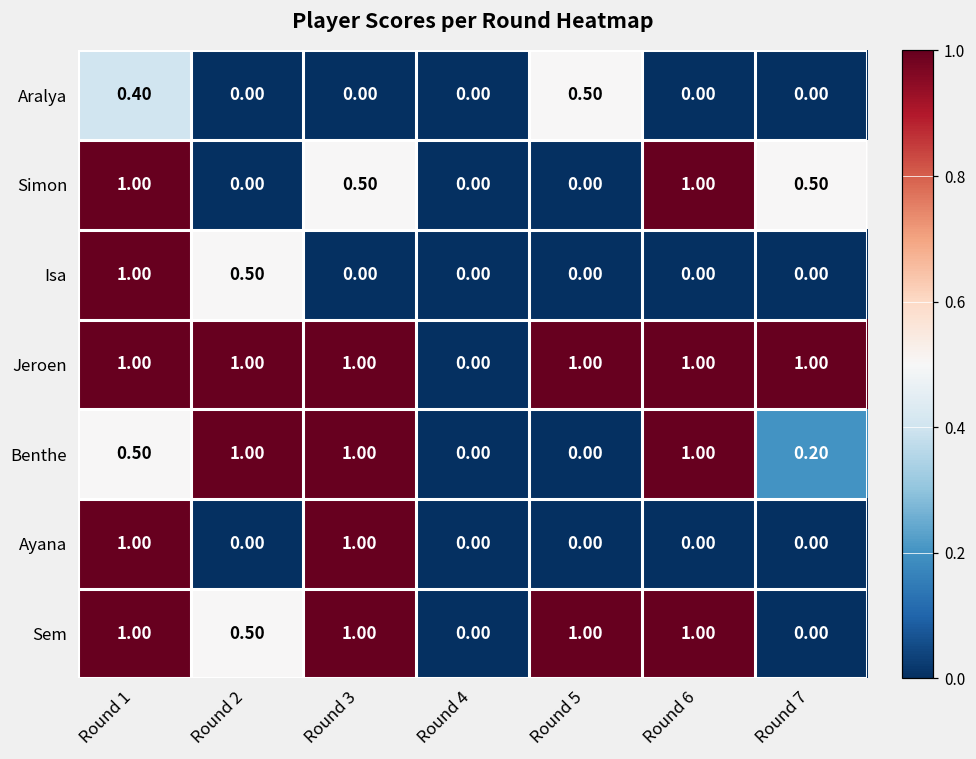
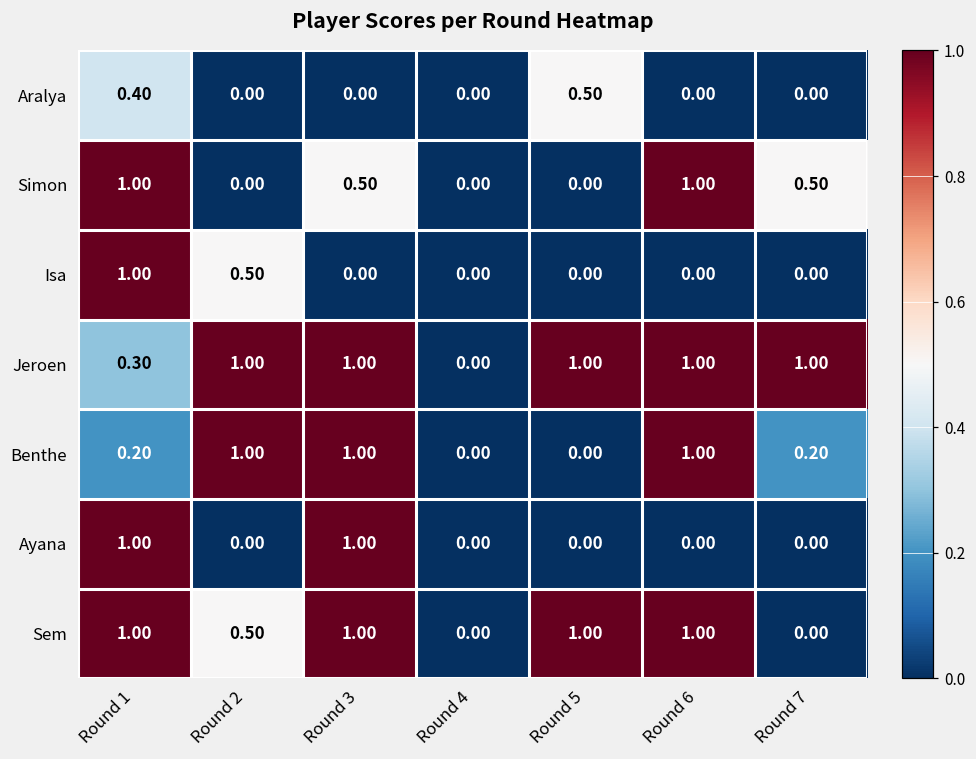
  {
    "Aralya": {
      "Round 1": 0.40,
      "Round 2": 0.00,
      "Round 3": 0.00,
      "Round 4": 0.00,
      "Round 5": 0.50,
      "Round 6": 0.00,
      "Round 7": 0.00
    },
    "Simon": {
      "Round 1": 1.00,
      "Round 2": 0.00,
      "Round 3": 0.50,
      "Round 4": 0.00,
      "Round 5": 0.00,
      "Round 6": 1.00,
      "Round 7": 0.50
    },
    "Isa": {
      "Round 1": 1.00,
      "Round 2": 0.50,
      "Round 3": 0.00,
      "Round 4": 0.00,
      "Round 5": 0.00,
      "Round 6": 0.00,
      "Round 7": 0.00
    },
    "Jeroen": {
-     "Round 1": 1.00,
+     "Round 1": 0.30,
      "Round 2": 1.00,
      "Round 3": 1.00,
      "Round 4": 0.00,
      "Round 5": 1.00,
      "Round 6": 1.00,
      "Round 7": 1.00
    },
    "Benthe": {
-     "Round 1": 0.50,
+     "Round 1": 0.20,
      "Round 2": 1.00,
      "Round 3": 1.00,
      "Round 4": 0.00,
      "Round 5": 0.00,
      "Round 6": 1.00,
      "Round 7": 0.20
    },
    "Ayana": {
      "Round 1": 1.00,
      "Round 2": 0.00,
      "Round 3": 1.00,
      "Round 4": 0.00,
      "Round 5": 0.00,
      "Round 6": 0.00,
      "Round 7": 0.00
    },
    "Sem": {
      "Round 1": 1.00,
      "Round 2": 0.50,
      "Round 3": 1.00,
      "Round 4": 0.00,
      "Round 5": 1.00,
      "Round 6": 1.00,
      "Round 7": 0.00
    }
  }
